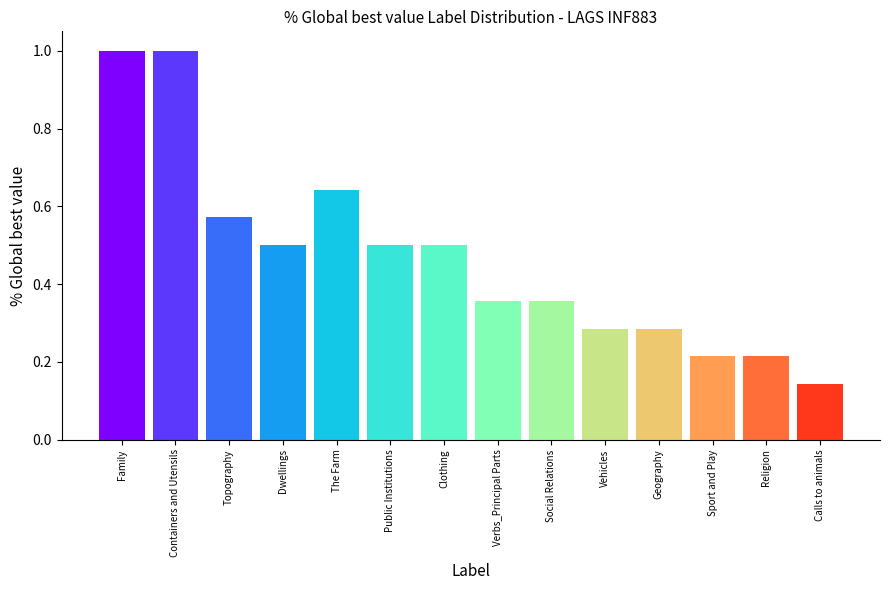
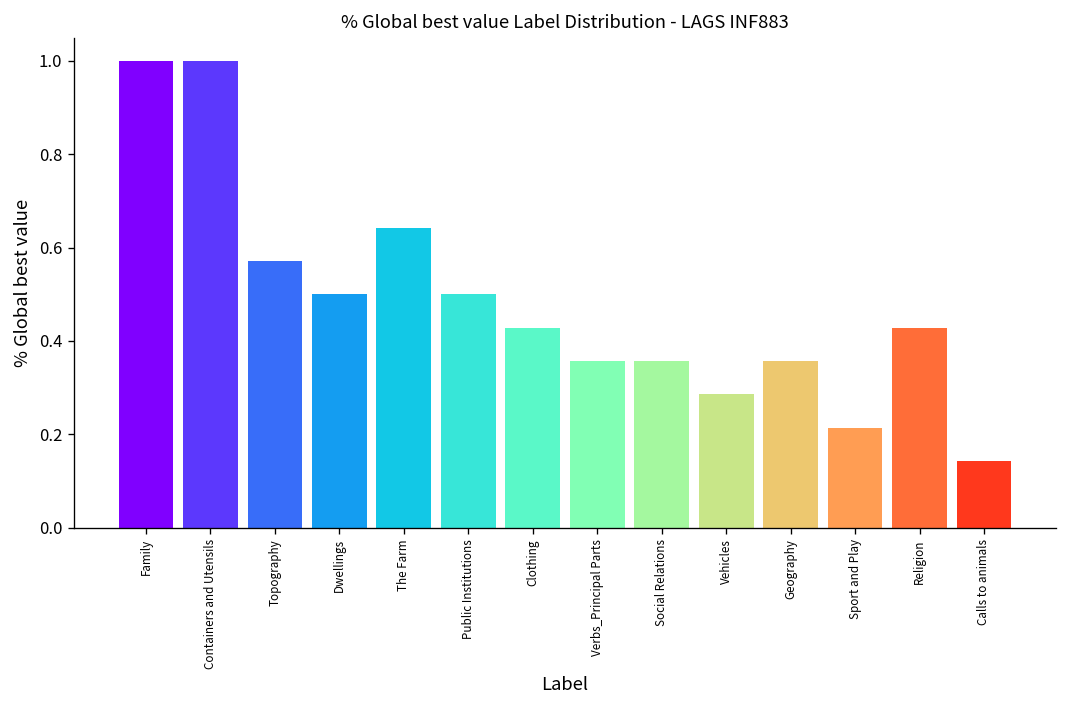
  {
    "Family": 1.00,
    "Containers and Utensils": 1.00,
    "Topography": 0.57,
    "Dwellings": 0.50,
    "The Farm": 0.64,
    "Public Institutions": 0.50,
-   "Clothing": 0.50,
+   "Clothing": 0.43,
    "Verbs_Principal Parts": 0.36,
    "Social Relations": 0.36,
    "Vehicles": 0.29,
-   "Geography": 0.29,
+   "Geography": 0.36,
    "Sport and Play": 0.21,
-   "Religion": 0.21,
+   "Religion": 0.43,
    "Calls to animals": 0.14
  }
